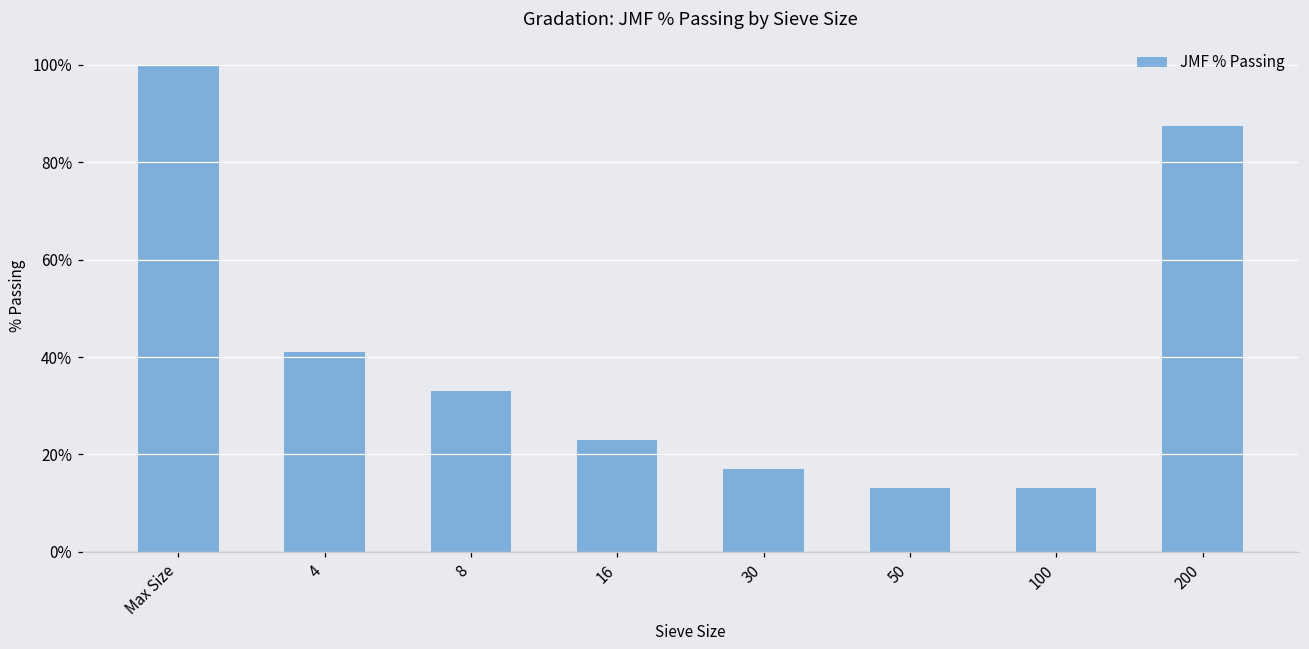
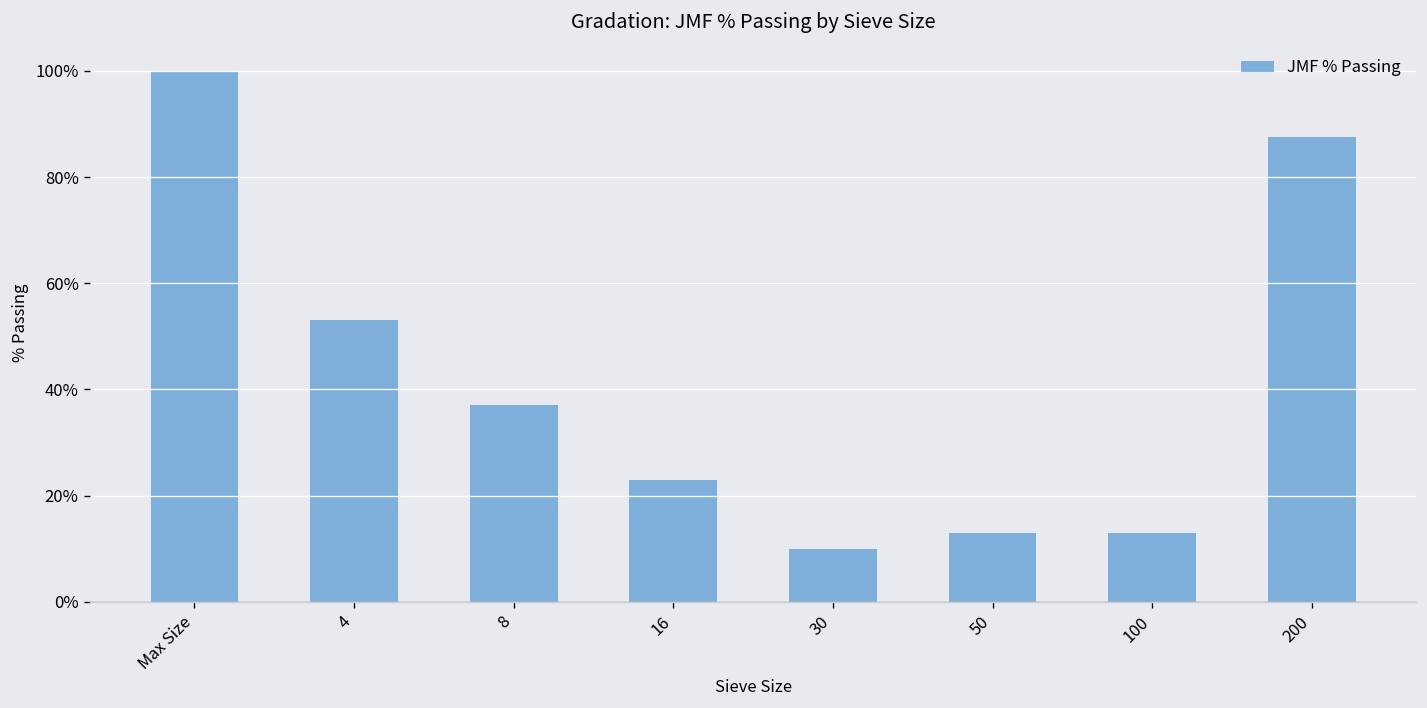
  {
    "Max Size": "100%",
-   "4": "41%",
-   "8": "33%",
+   "4": "53%",
+   "8": "37%",
    "16": "23%",
-   "30": "17%",
+   "30": "10%",
    "50": "13%",
    "100": "13%",
    "200": "88%"
  }
